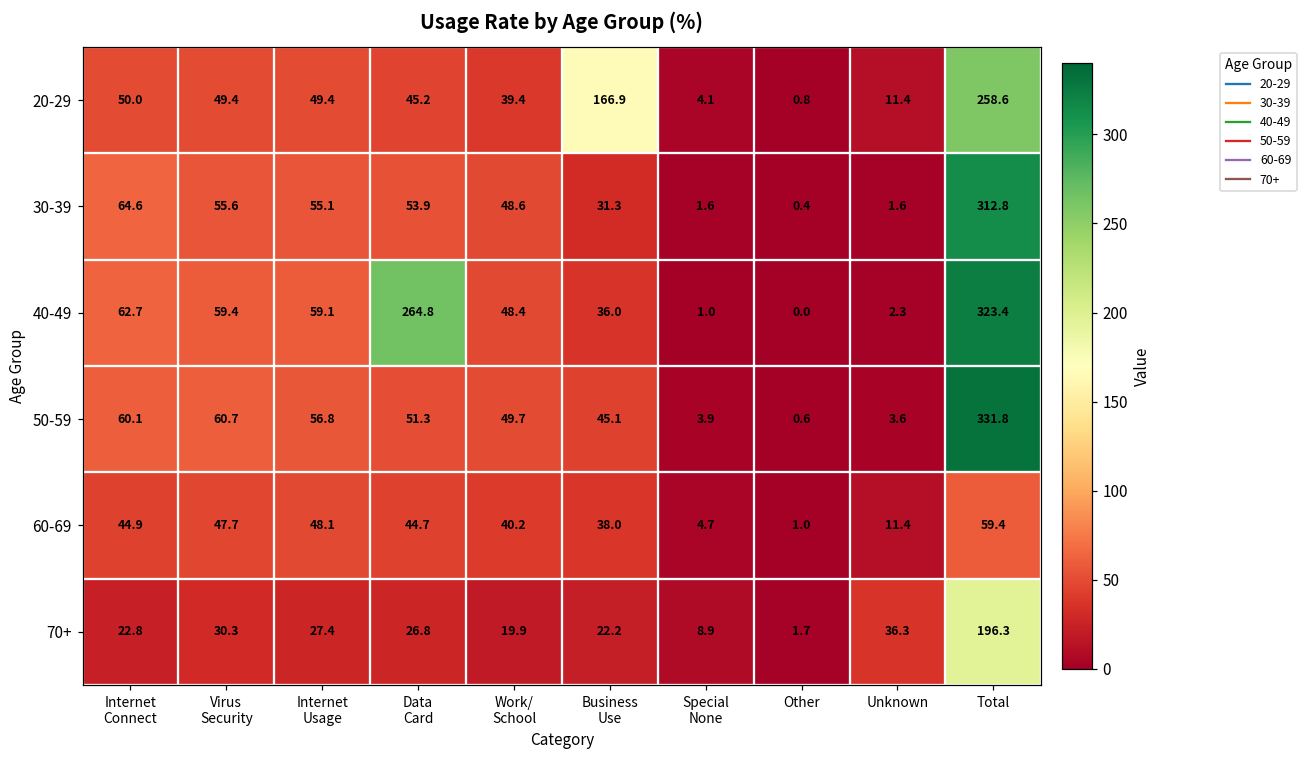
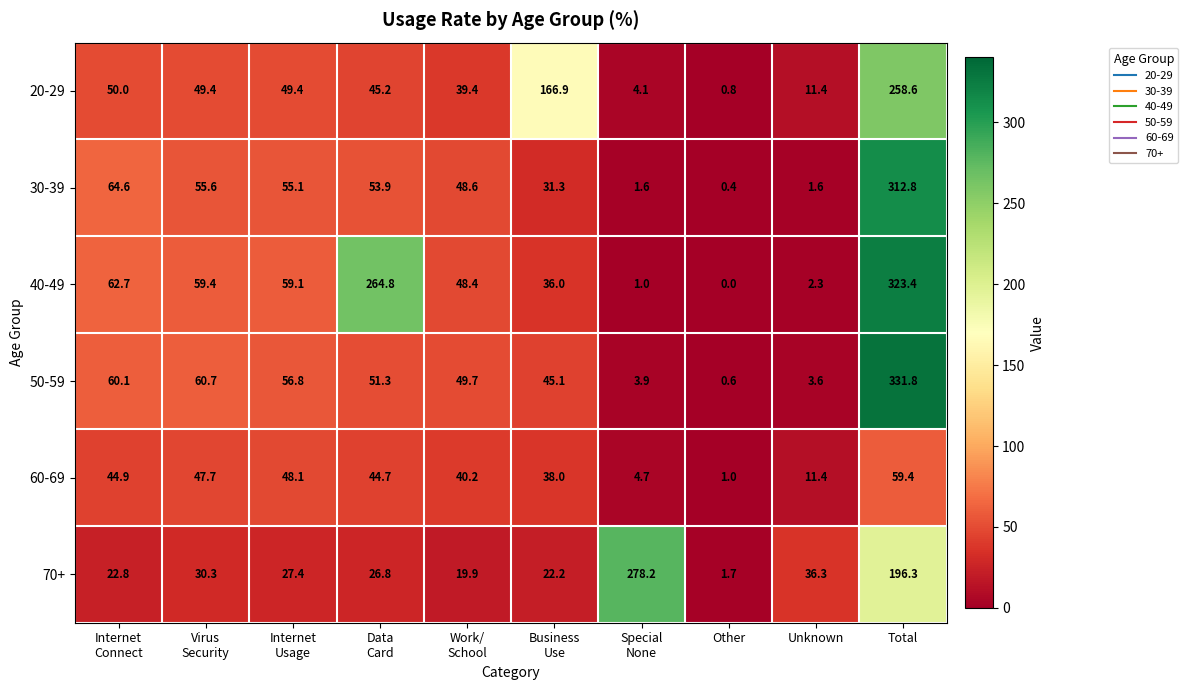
  {
    "20-29": {
      "Internet Connect": 50.0,
      "Virus Security": 49.4,
      "Internet Usage": 49.4,
      "Data Card": 45.2,
      "Work/ School": 39.4,
      "Business Use": 166.9,
      "Special None": 4.1,
      "Other": 0.8,
      "Unknown": 11.4,
      "Total": 258.6
    },
    "30-39": {
      "Internet Connect": 64.6,
      "Virus Security": 55.6,
      "Internet Usage": 55.1,
      "Data Card": 53.9,
      "Work/ School": 48.6,
      "Business Use": 31.3,
      "Special None": 1.6,
      "Other": 0.4,
      "Unknown": 1.6,
      "Total": 312.8
    },
    "40-49": {
      "Internet Connect": 62.7,
      "Virus Security": 59.4,
      "Internet Usage": 59.1,
      "Data Card": 264.8,
      "Work/ School": 48.4,
      "Business Use": 36.0,
      "Special None": 1.0,
      "Other": 0.0,
      "Unknown": 2.3,
      "Total": 323.4
    },
    "50-59": {
      "Internet Connect": 60.1,
      "Virus Security": 60.7,
      "Internet Usage": 56.8,
      "Data Card": 51.3,
      "Work/ School": 49.7,
      "Business Use": 45.1,
      "Special None": 3.9,
      "Other": 0.6,
      "Unknown": 3.6,
      "Total": 331.8
    },
    "60-69": {
      "Internet Connect": 44.9,
      "Virus Security": 47.7,
      "Internet Usage": 48.1,
      "Data Card": 44.7,
      "Work/ School": 40.2,
      "Business Use": 38.0,
      "Special None": 4.7,
      "Other": 1.0,
      "Unknown": 11.4,
      "Total": 59.4
    },
    "70+": {
      "Internet Connect": 22.8,
      "Virus Security": 30.3,
      "Internet Usage": 27.4,
      "Data Card": 26.8,
      "Work/ School": 19.9,
      "Business Use": 22.2,
-     "Special None": 8.9,
+     "Special None": 278.2,
      "Other": 1.7,
      "Unknown": 36.3,
      "Total": 196.3
    }
  }
